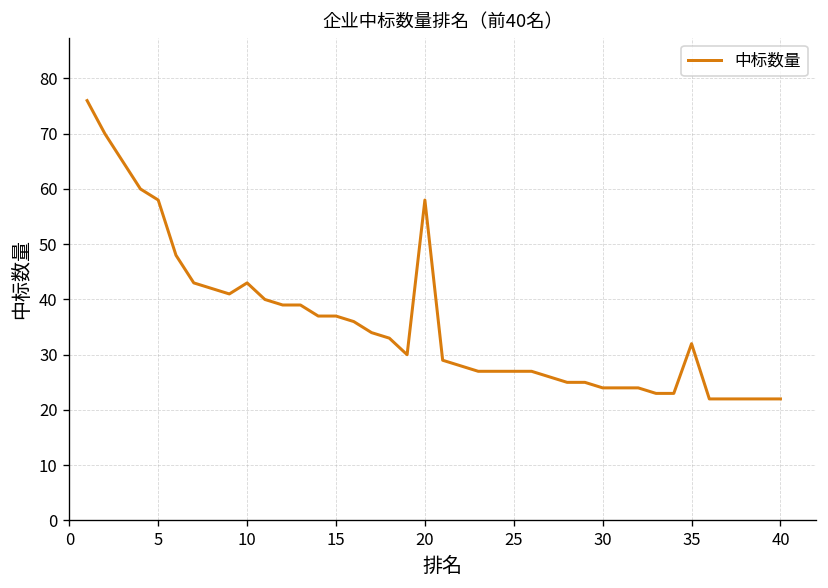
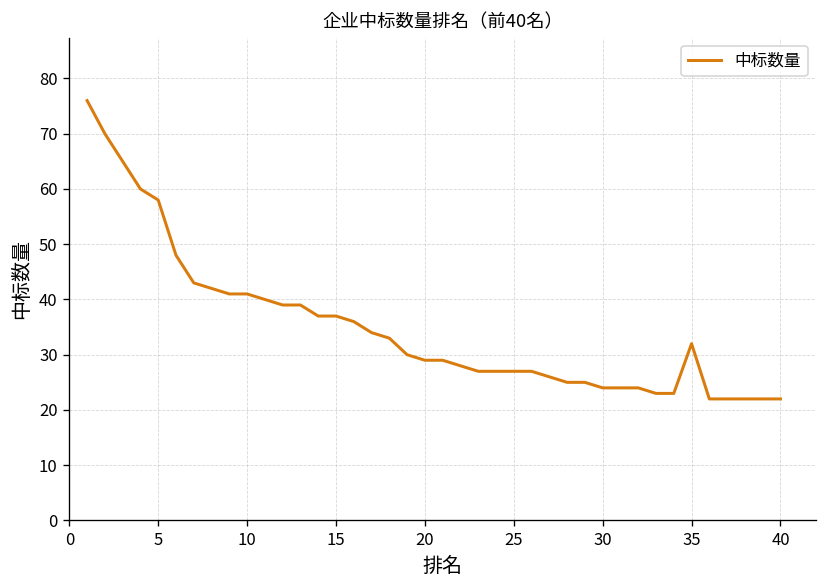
  {
    "5": 58,
-   "10": 43,
+   "10": 41,
    "15": 37,
-   "20": 58,
+   "20": 29,
    "25": 27,
    "30": 24,
    "35": 32,
    "40": 22
  }
